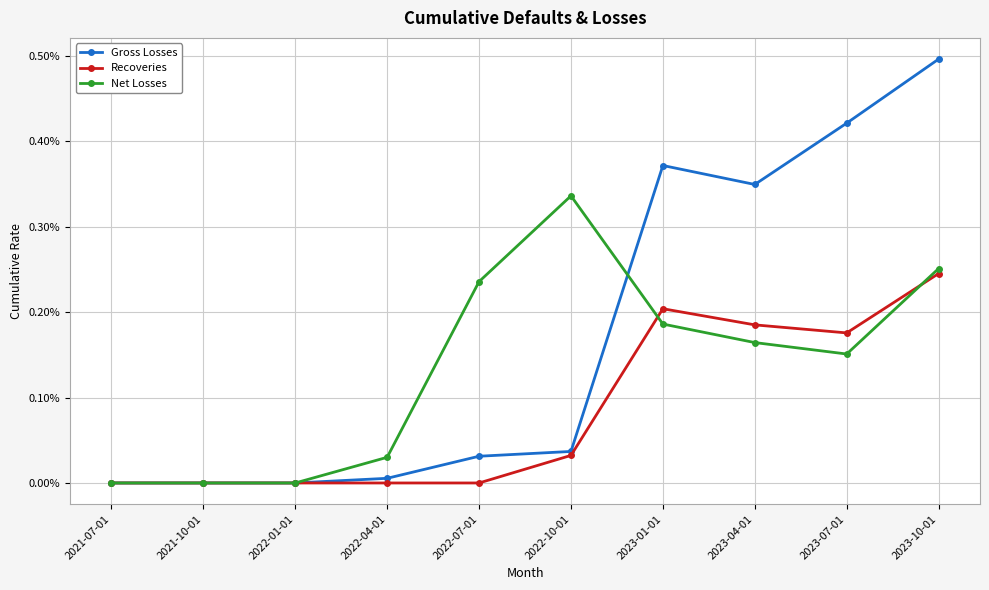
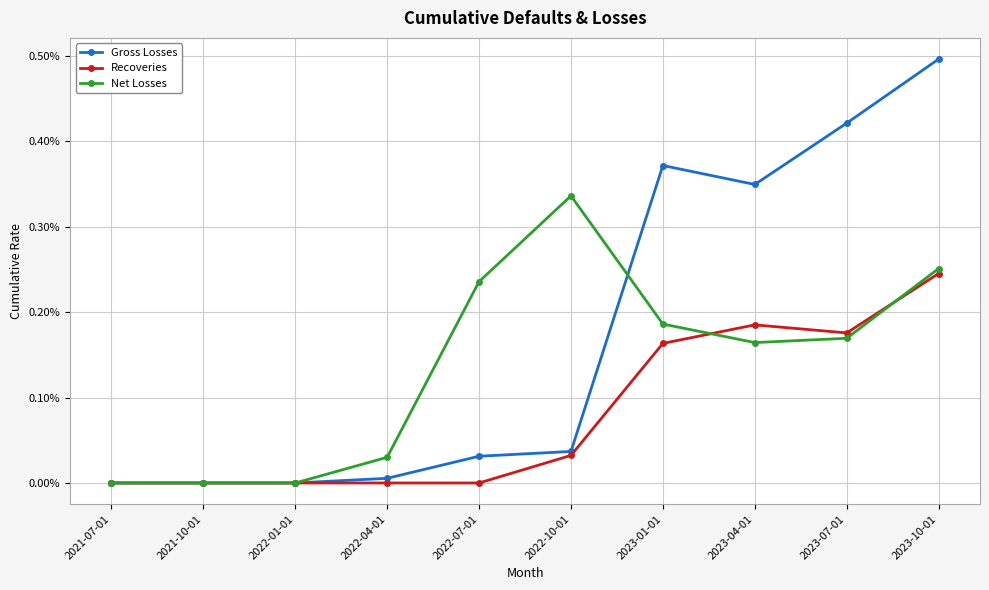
  {
    "Gross Losses": {
      "2022-04-01": "0.01%",
      "2022-07-01": "0.03%",
      "2022-10-01": "0.04%",
      "2023-01-01": "0.37%",
      "2023-04-01": "0.35%",
      "2023-07-01": "0.42%",
      "2023-10-01": "0.50%"
    },
    "Recoveries": {
      "2022-04-01": "0.00%",
      "2022-07-01": "0.00%",
      "2022-10-01": "0.03%",
-     "2023-01-01": "0.20%",
+     "2023-01-01": "0.16%",
      "2023-04-01": "0.19%",
      "2023-07-01": "0.18%",
      "2023-10-01": "0.25%"
    },
    "Net Losses": {
      "2022-04-01": "0.03%",
      "2022-07-01": "0.24%",
      "2022-10-01": "0.34%",
      "2023-01-01": "0.19%",
      "2023-04-01": "0.16%",
-     "2023-07-01": "0.15%",
+     "2023-07-01": "0.17%",
      "2023-10-01": "0.25%"
    }
  }
